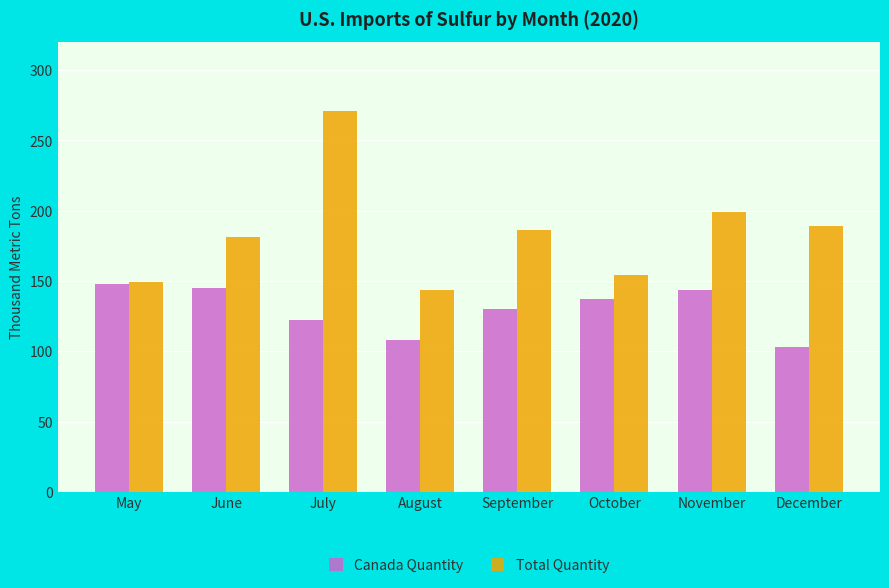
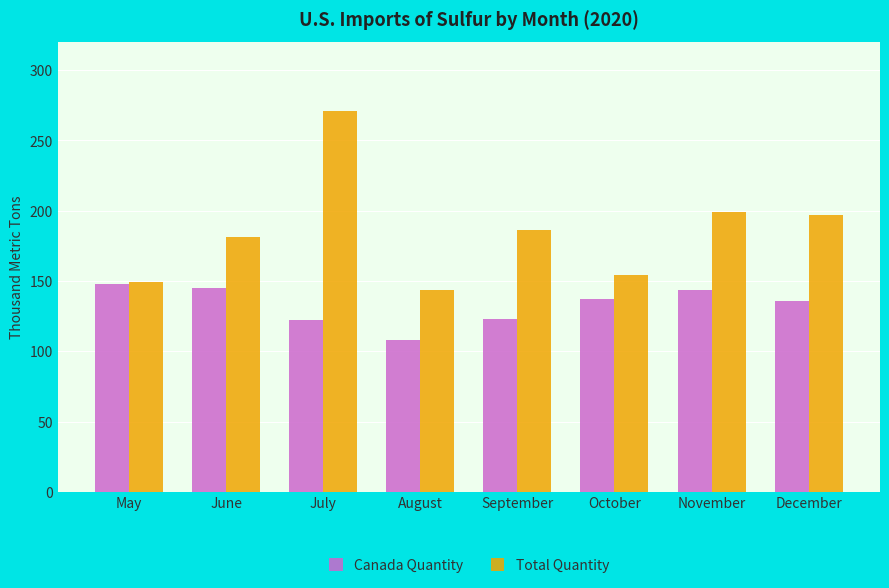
  {
    "Canada Quantity": {
      "May": 148,
      "June": 145,
      "July": 122,
      "August": 108,
-     "September": 130,
+     "September": 123,
      "October": 137,
      "November": 144,
-     "December": 103
+     "December": 136
    },
    "Total Quantity": {
      "May": 149,
      "June": 181,
      "July": 271,
      "August": 144,
      "September": 186,
      "October": 154,
      "November": 199,
-     "December": 189
+     "December": 197
    }
  }
